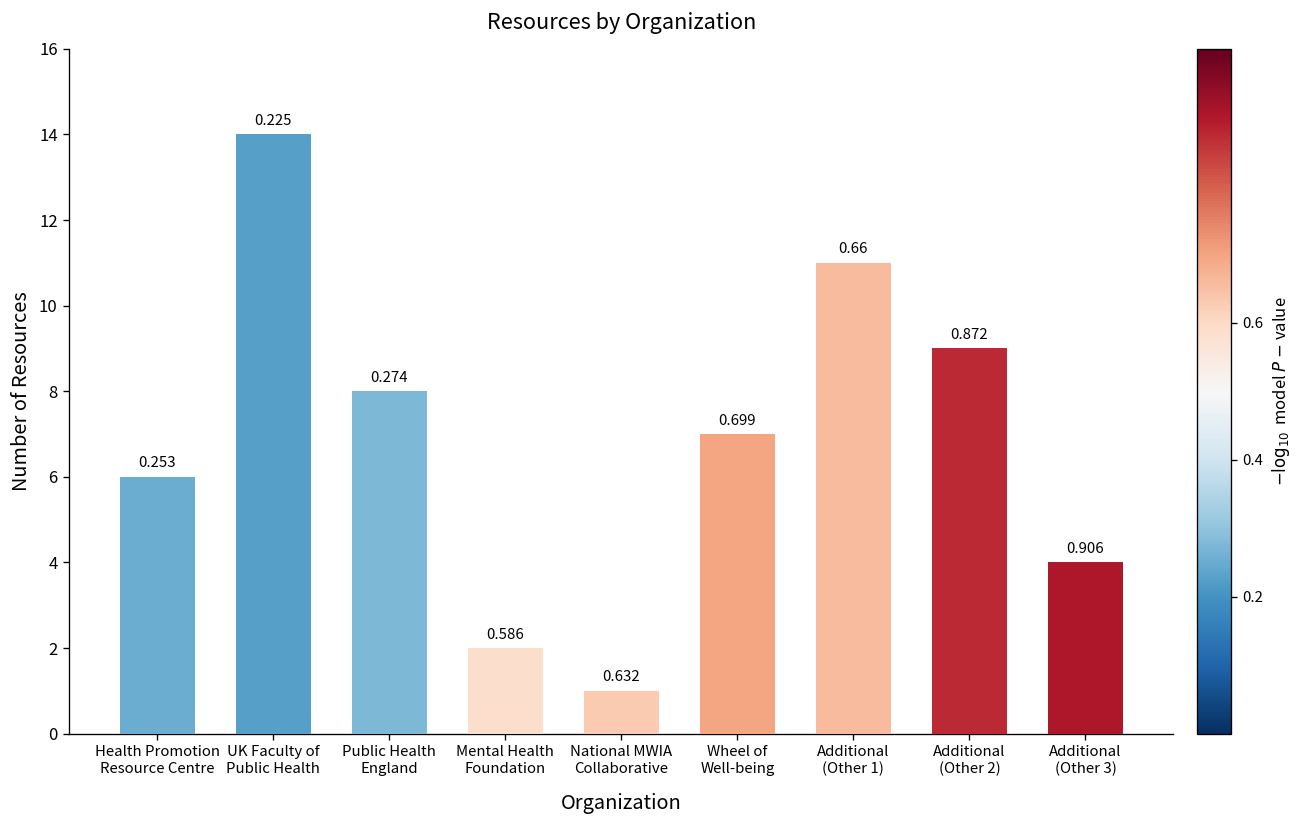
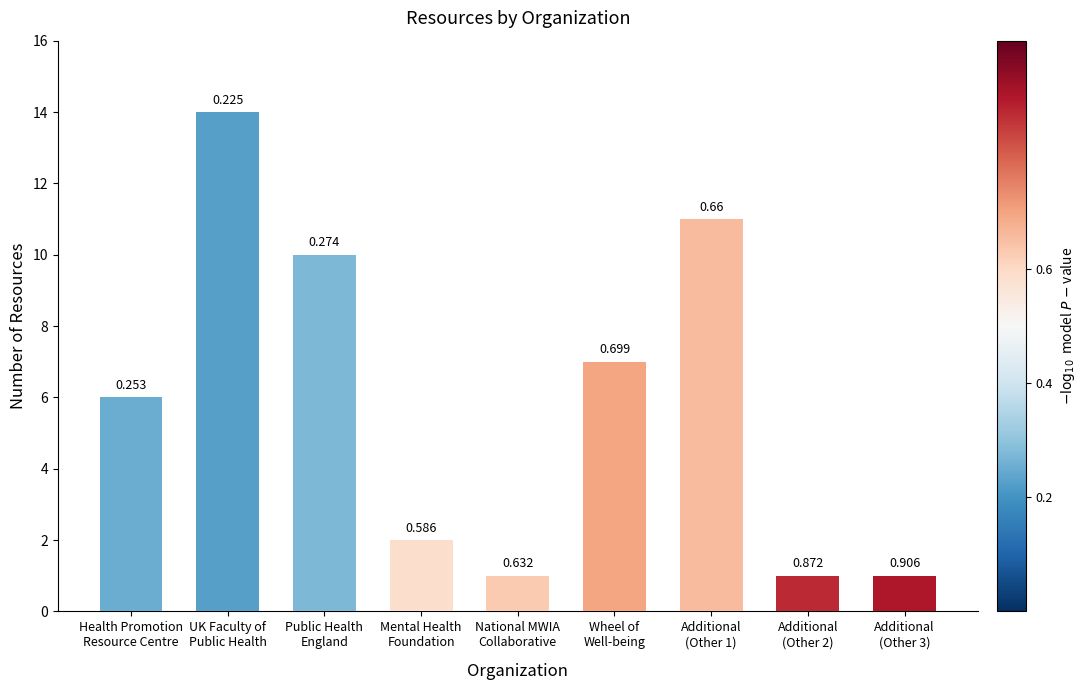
  {
-   "Public Health England": 8,
-   "Additional (Other 2)": 9,
-   "Additional (Other 3)": 4
+   "Public Health England": 10,
+   "Additional (Other 2)": 1,
+   "Additional (Other 3)": 1
  }
